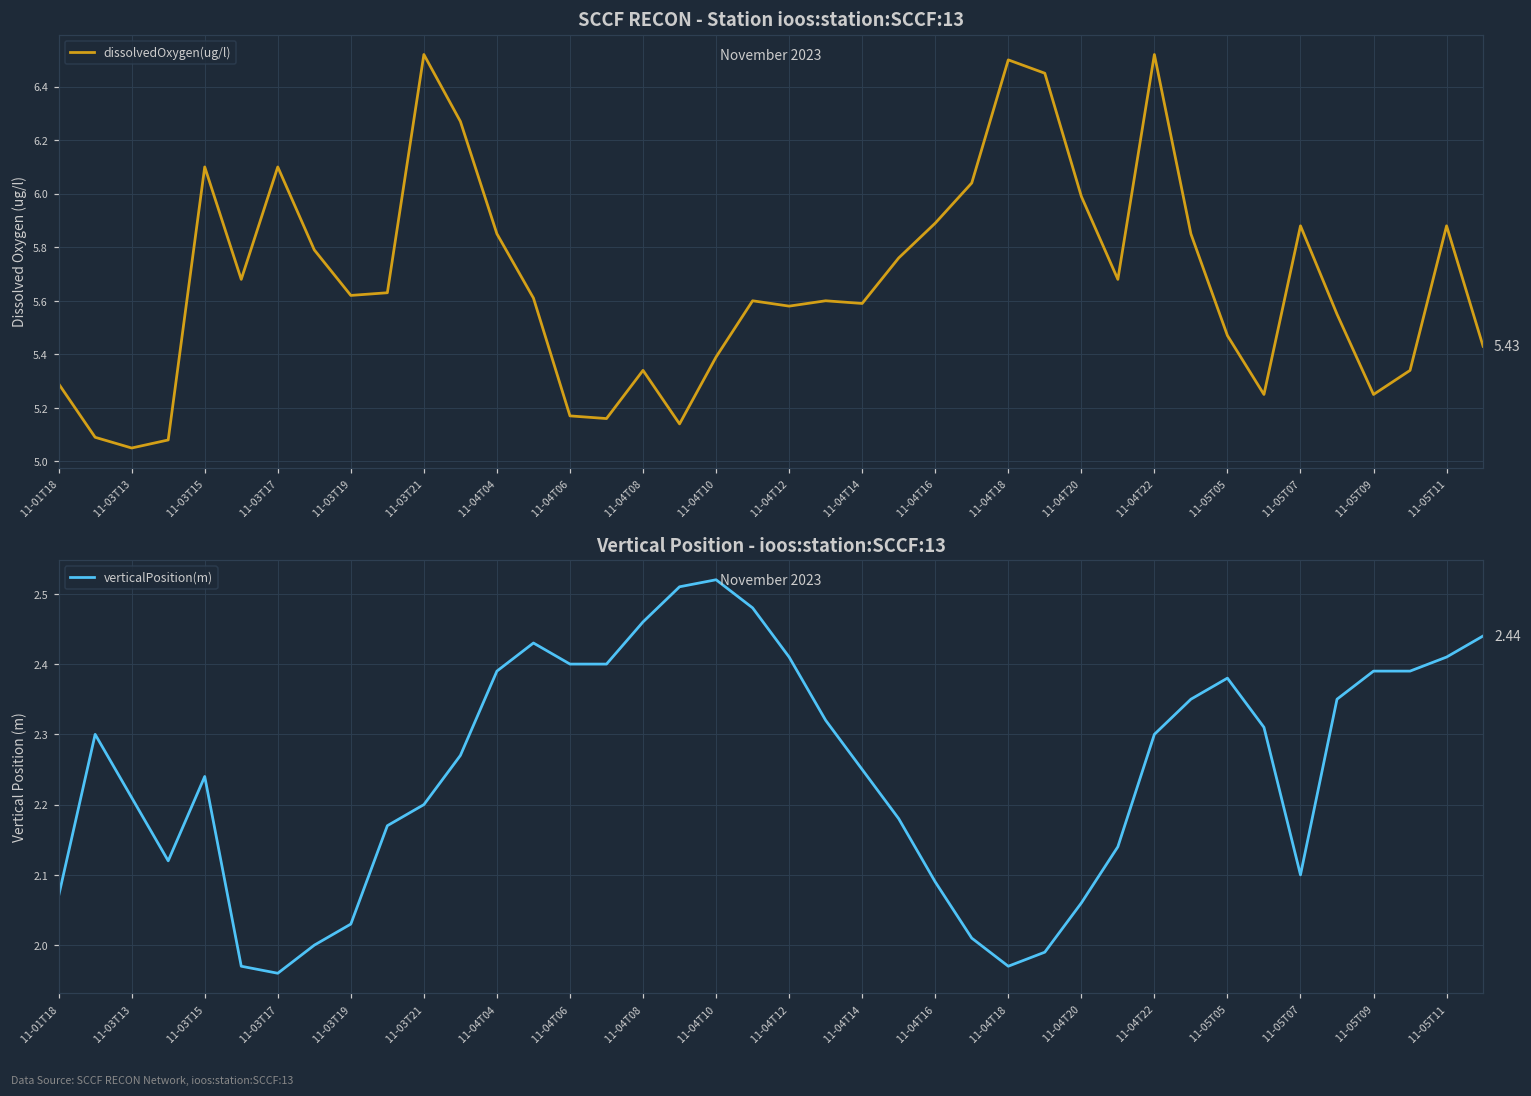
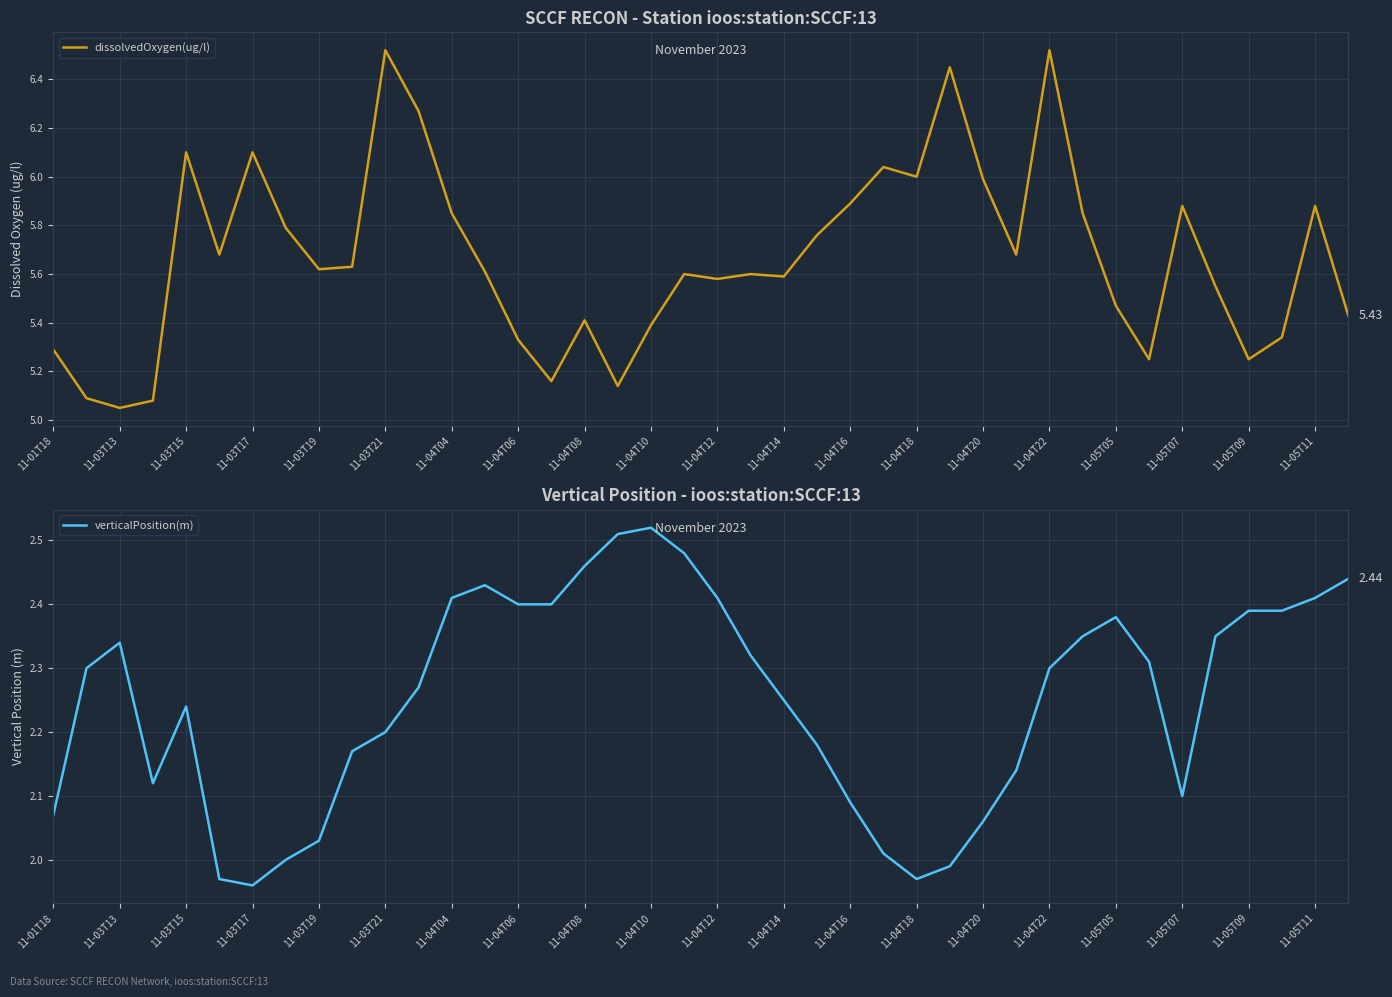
  {
    "SCCF RECON - Station ioos:station:SCCF:13": {
      "11-01T18": 5.29,
      "11-03T13": 5.05,
      "11-03T15": 6.10,
      "11-03T17": 6.10,
      "11-03T19": 5.62,
      "11-03T21": 6.52,
      "11-04T04": 5.85,
-     "11-04T06": 5.17,
-     "11-04T08": 5.34,
+     "11-04T06": 5.33,
+     "11-04T08": 5.41,
      "11-04T10": 5.39,
      "11-04T12": 5.58,
      "11-04T14": 5.59,
      "11-04T16": 5.89,
-     "11-04T18": 6.5,
+     "11-04T18": 6.0,
      "11-04T20": 5.99,
      "11-04T22": 6.52,
      "11-05T05": 5.47,
      "11-05T07": 5.88,
      "11-05T09": 5.25,
      "11-05T11": 5.88
    },
    "Vertical Position - ioos:station:SCCF:13": {
      "11-01T18": 2.07,
-     "11-03T13": 2.21,
+     "11-03T13": 2.34,
      "11-03T15": 2.24,
      "11-03T17": 1.96,
      "11-03T19": 2.03,
      "11-03T21": 2.20,
-     "11-04T04": 2.39,
+     "11-04T04": 2.41,
      "11-04T06": 2.40,
      "11-04T08": 2.46,
      "11-04T12": 2.41,
      "11-04T14": 2.25,
      "11-04T16": 2.09,
      "11-04T18": 1.97,
      "11-04T20": 2.06,
      "11-04T22": 2.30,
      "11-05T05": 2.38,
      "11-05T07": 2.10,
      "11-05T09": 2.39,
      "11-05T11": 2.41
    }
  }
